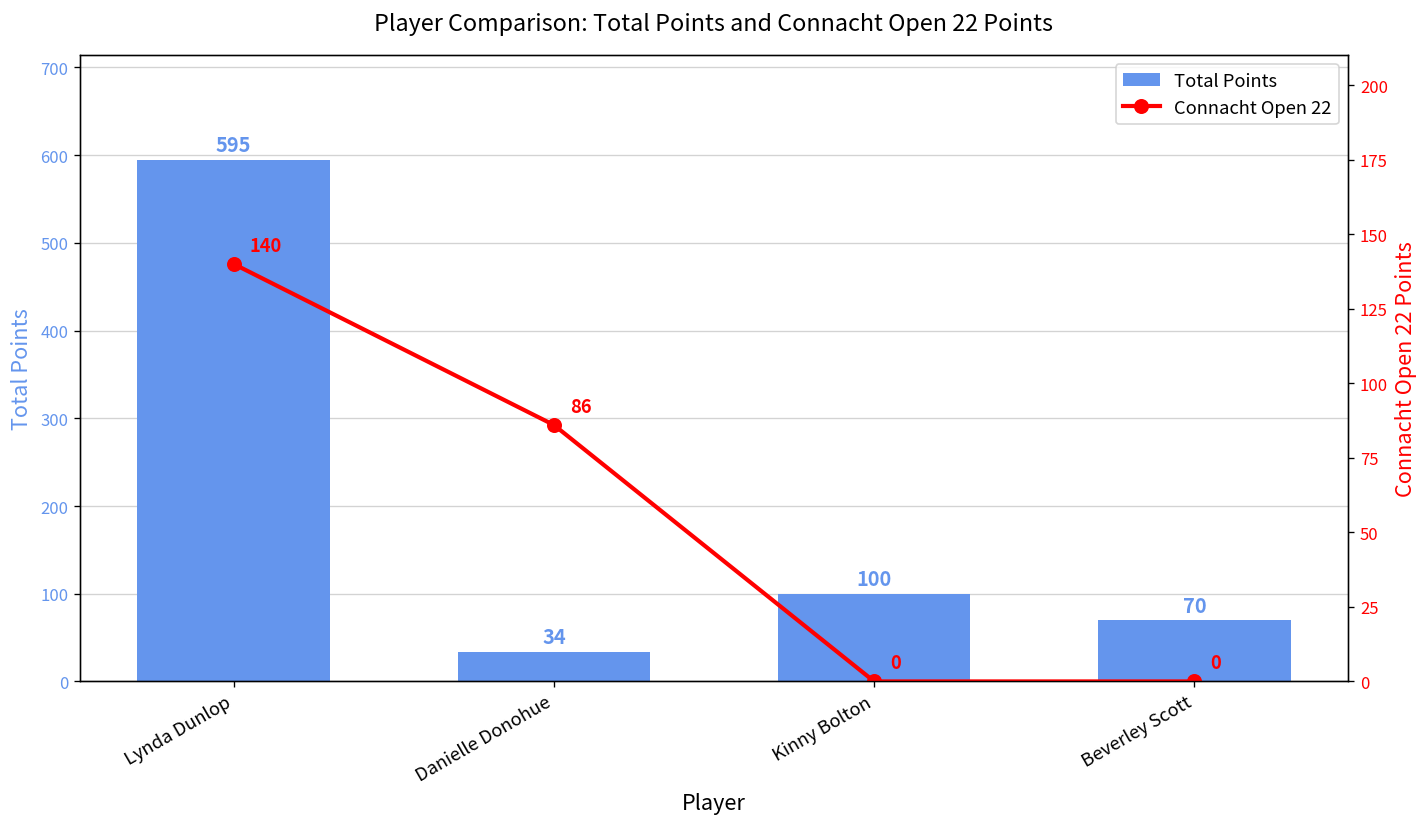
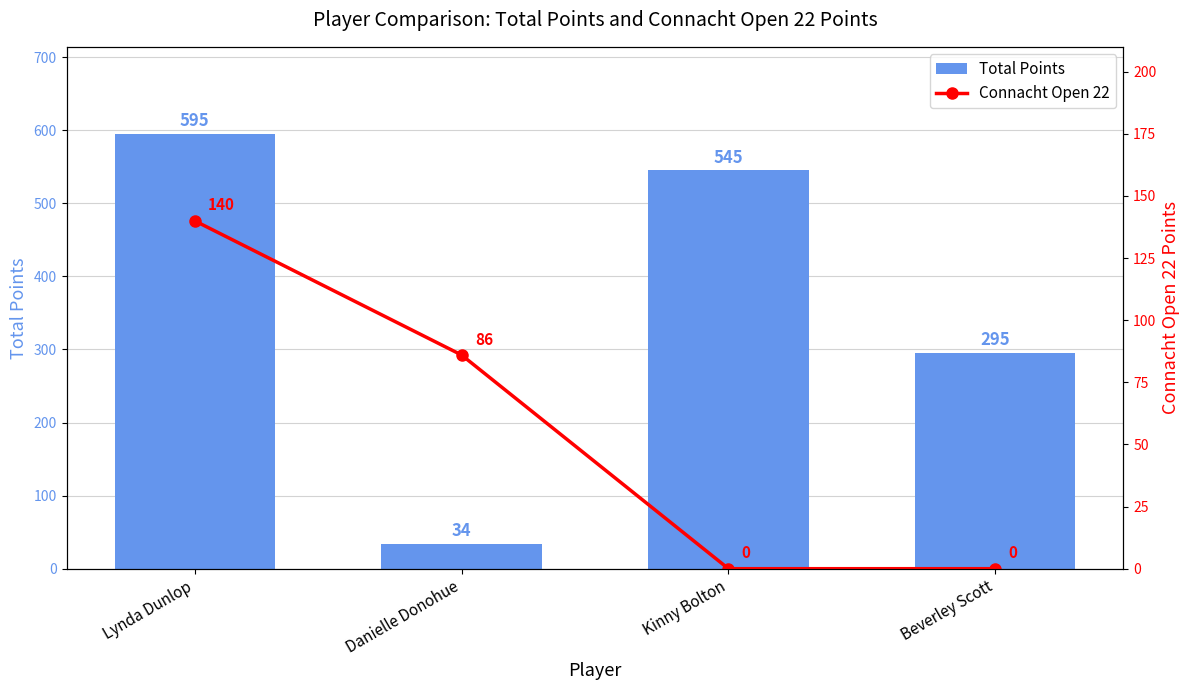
  {
    "Total Points": {
      "Lynda Dunlop": 595,
      "Danielle Donohue": 34,
-     "Kinny Bolton": 100,
-     "Beverley Scott": 70
+     "Kinny Bolton": 545,
+     "Beverley Scott": 295
    },
    "Connacht Open 22": {
      "Lynda Dunlop": 140,
      "Danielle Donohue": 86,
      "Kinny Bolton": 0,
      "Beverley Scott": 0
    }
  }
